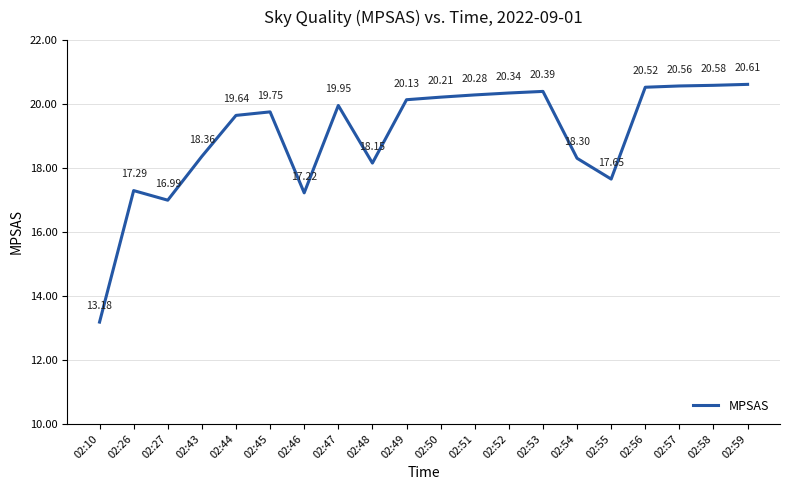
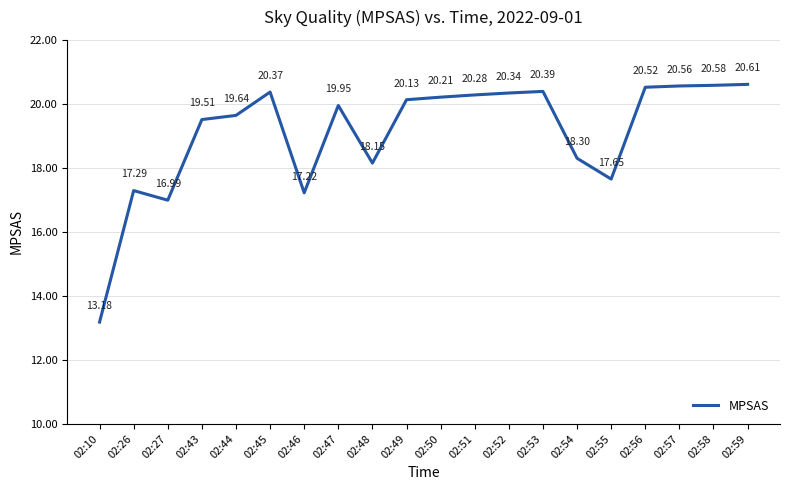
  {
    "02:10": 13.18,
    "02:26": 17.29,
    "02:27": 16.99,
-   "02:43": 18.36,
+   "02:43": 19.51,
    "02:44": 19.64,
-   "02:45": 19.75,
+   "02:45": 20.37,
    "02:46": 17.22,
    "02:47": 19.95,
    "02:48": 18.15,
    "02:49": 20.13,
    "02:50": 20.21,
    "02:51": 20.28,
    "02:52": 20.34,
    "02:53": 20.39,
    "02:54": 18.30,
    "02:55": 17.65,
    "02:56": 20.52,
    "02:57": 20.56,
    "02:58": 20.58,
    "02:59": 20.61
  }
